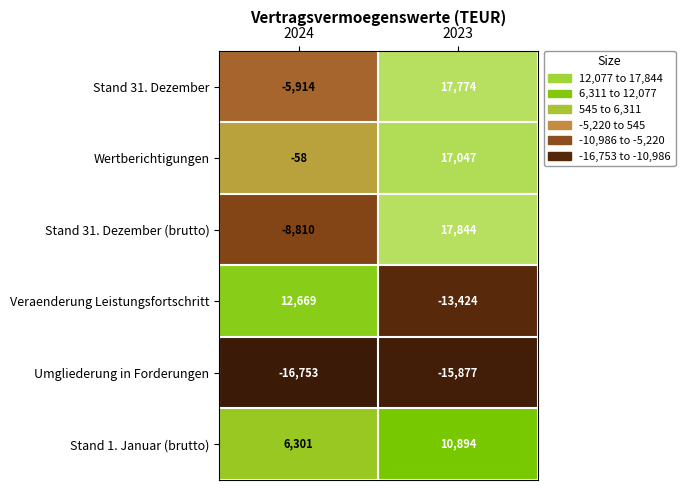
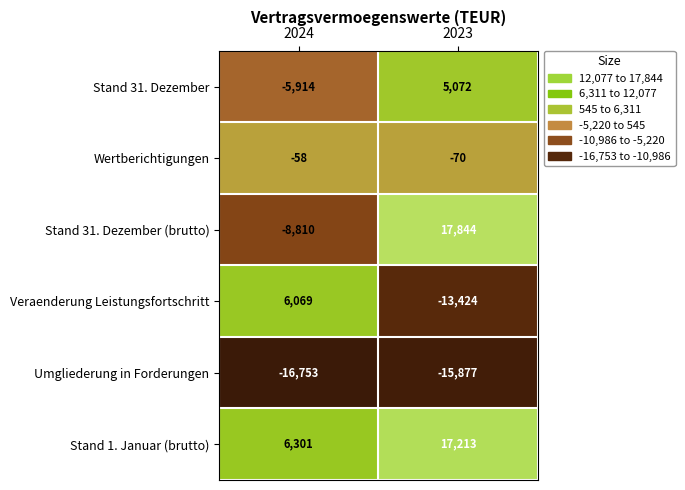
  {
    "Stand 31. Dezember": {
      "2024": "-5,914",
-     "2023": "17,774"
+     "2023": "5,072"
    },
    "Wertberichtigungen": {
      "2024": "-58",
-     "2023": "17,047"
+     "2023": "-70"
    },
    "Stand 31. Dezember (brutto)": {
      "2024": "-8,810",
      "2023": "17,844"
    },
    "Veraenderung Leistungsfortschritt": {
-     "2024": "12,669",
+     "2024": "6,069",
      "2023": "-13,424"
    },
    "Umgliederung in Forderungen": {
      "2024": "-16,753",
      "2023": "-15,877"
    },
    "Stand 1. Januar (brutto)": {
      "2024": "6,301",
-     "2023": "10,894"
+     "2023": "17,213"
    }
  }
